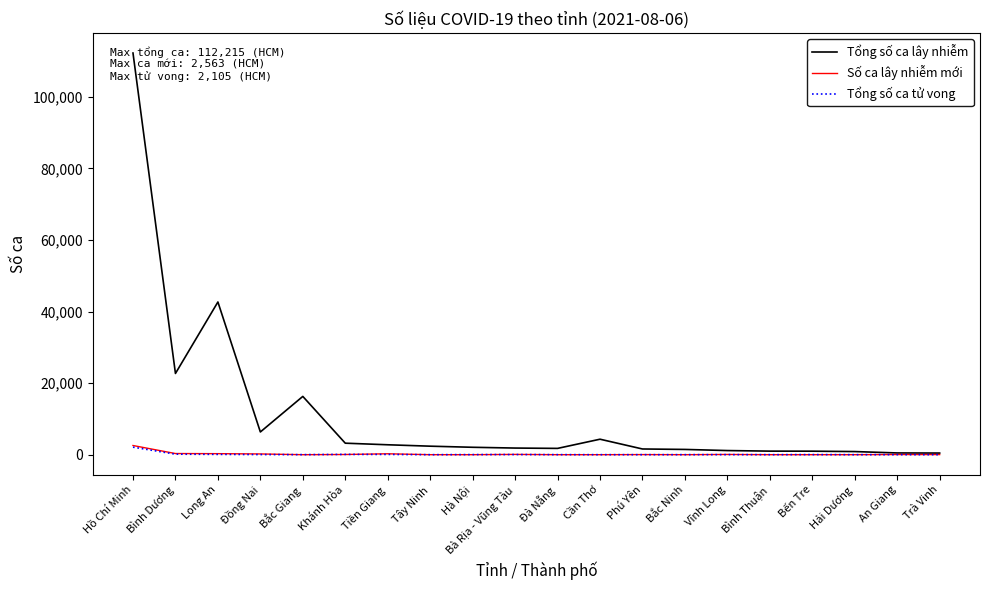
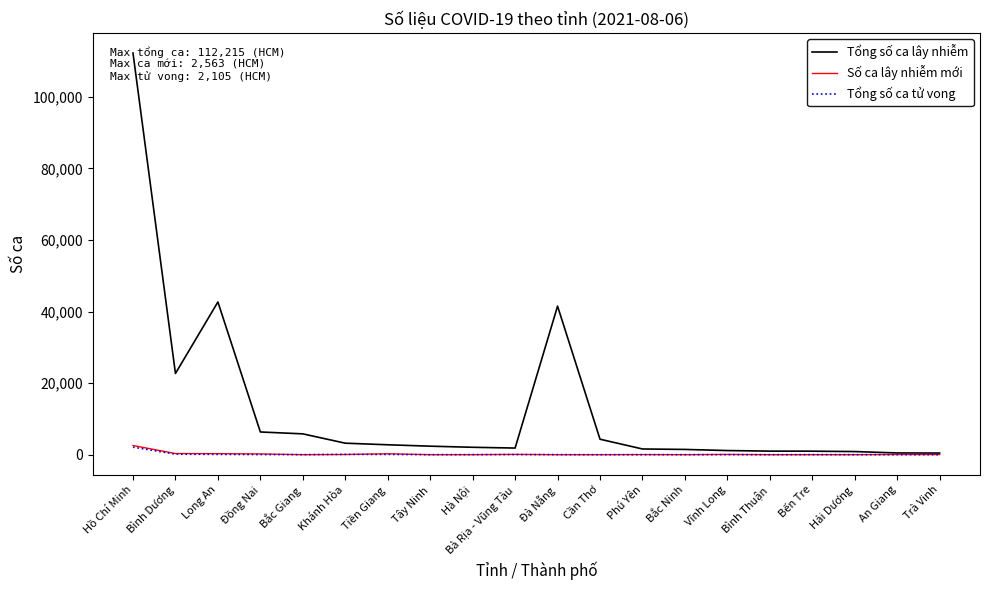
  {
    "Tổng số ca lây nhiễm": {
      "Bình Dương": "23,000",
      "Long An": "43,000",
      "Đồng Nai": "6,000",
-     "Bắc Giang": "16,000",
+     "Bắc Giang": "6,000",
      "Khánh Hòa": "3,000",
      "Tiền Giang": "3,000",
      "Tây Ninh": "2,000",
      "Hà Nội": "2,000",
      "Bà Rịa - Vũng Tàu": "2,000",
-     "Đà Nẵng": "2,000",
+     "Đà Nẵng": "42,000",
      "Cần Thơ": "4,000",
      "Phú Yên": "2,000",
      "Bắc Ninh": "1,000",
      "Vĩnh Long": "1,000",
      "Bình Thuận": "1,000",
      "Bến Tre": "1,000",
      "Hải Dương": "1,000"
    }
  }
